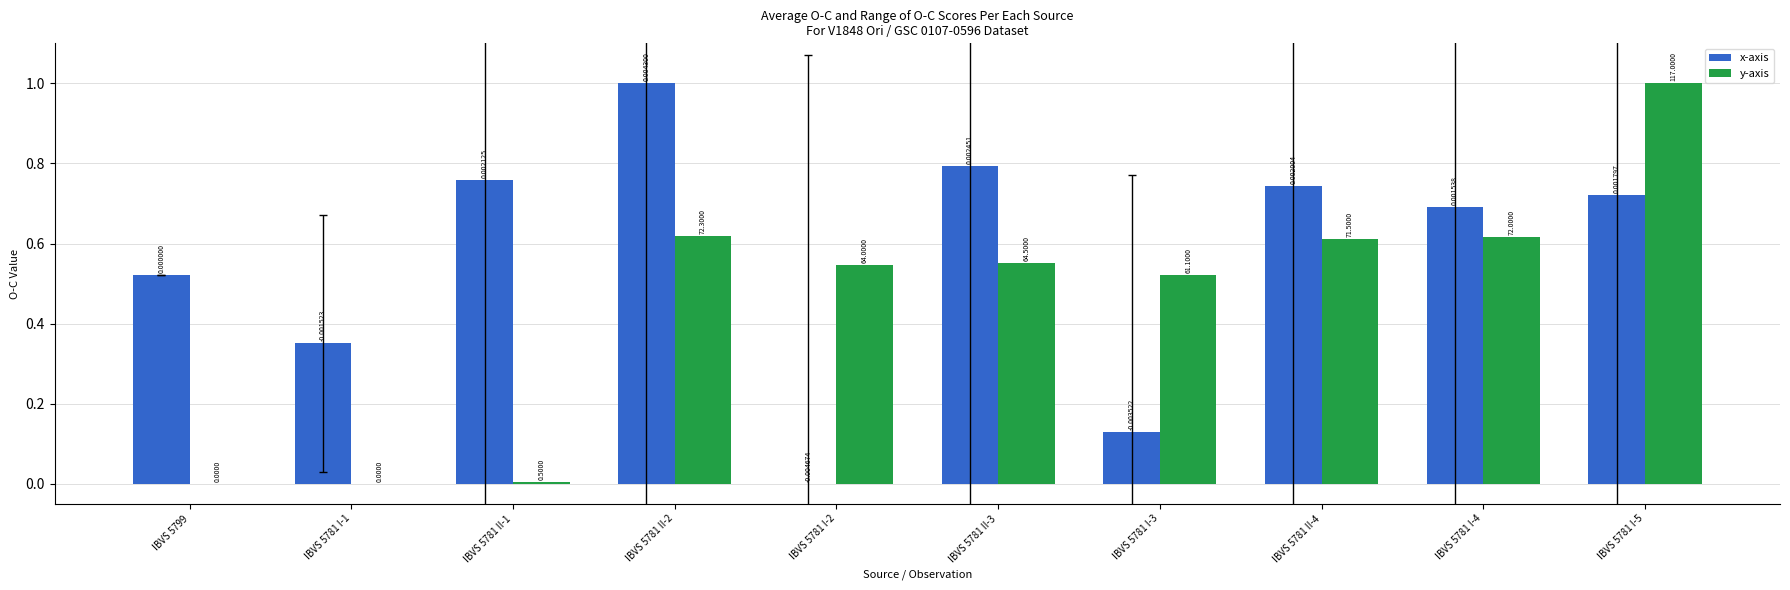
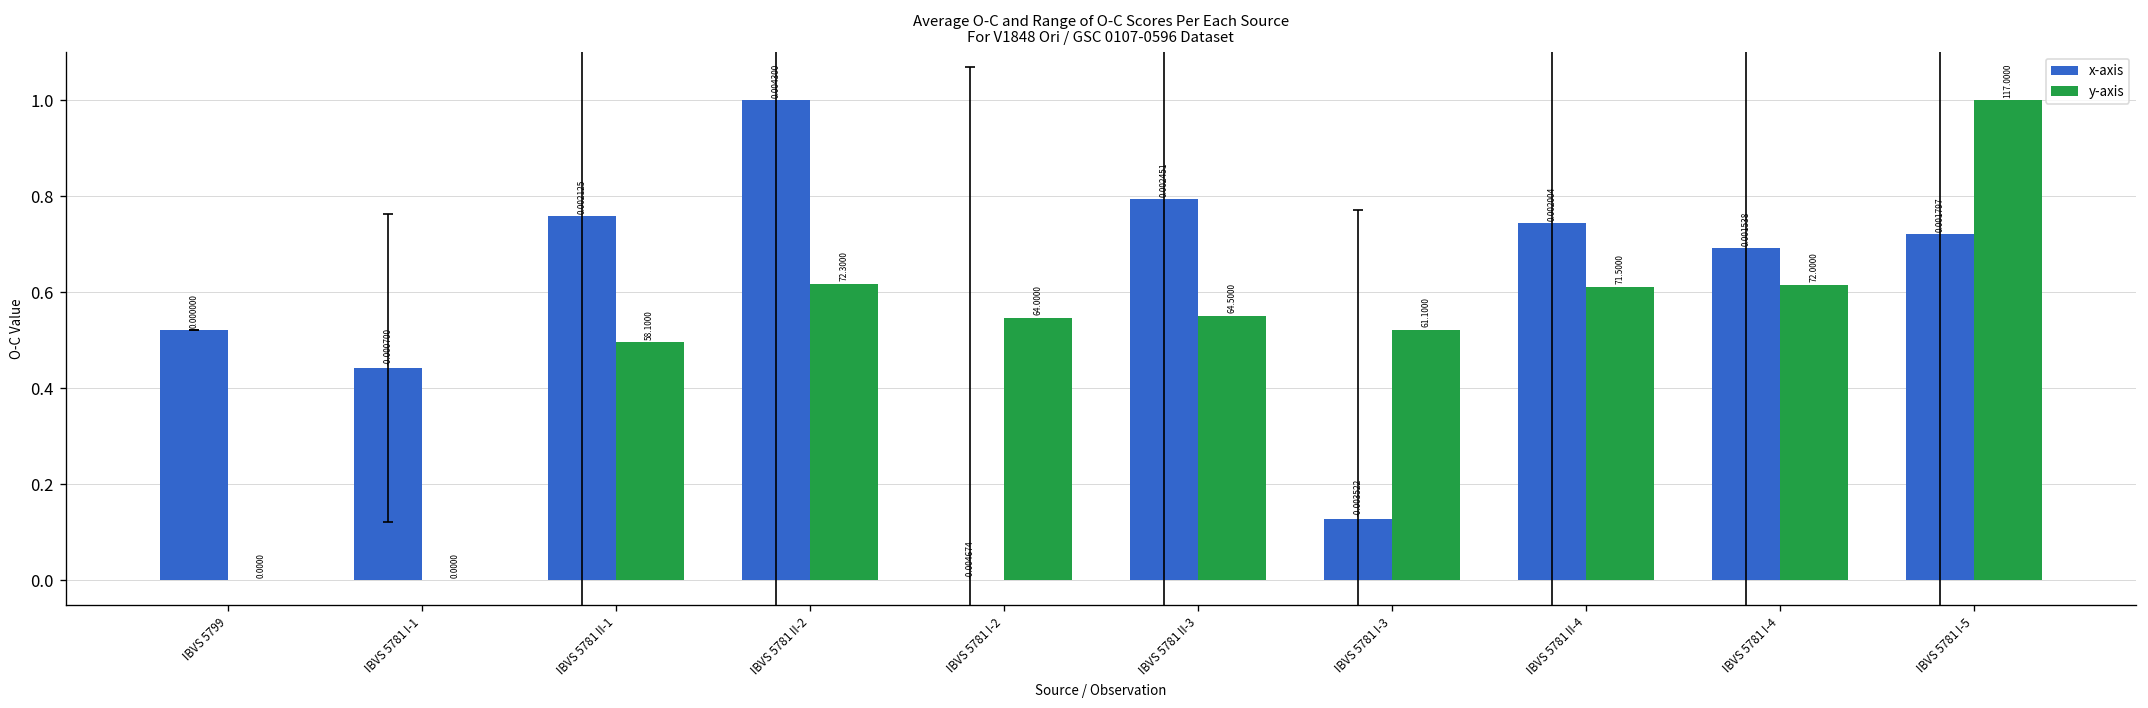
  {
    "x-axis": {
-     "IBVS 5781 I-1": -0.001523
+     "IBVS 5781 I-1": -0.000700
    },
    "y-axis": {
      "IBVS 5799": 0.0000,
      "IBVS 5781 I-1": 0.0000,
-     "IBVS 5781 II-1": 0.5000
+     "IBVS 5781 II-1": 58.1000
    }
  }
